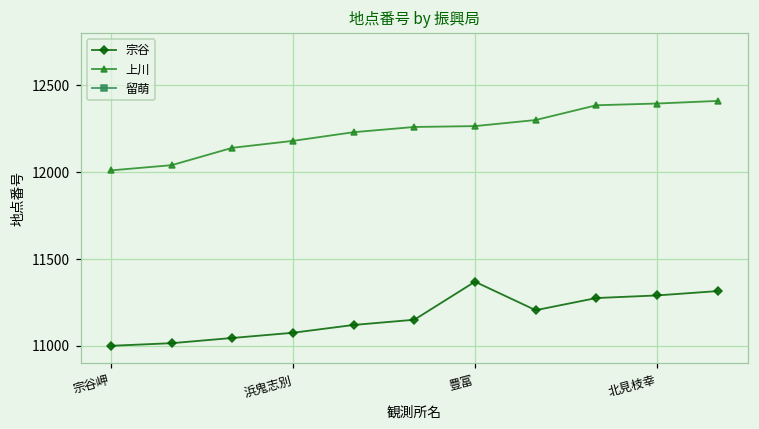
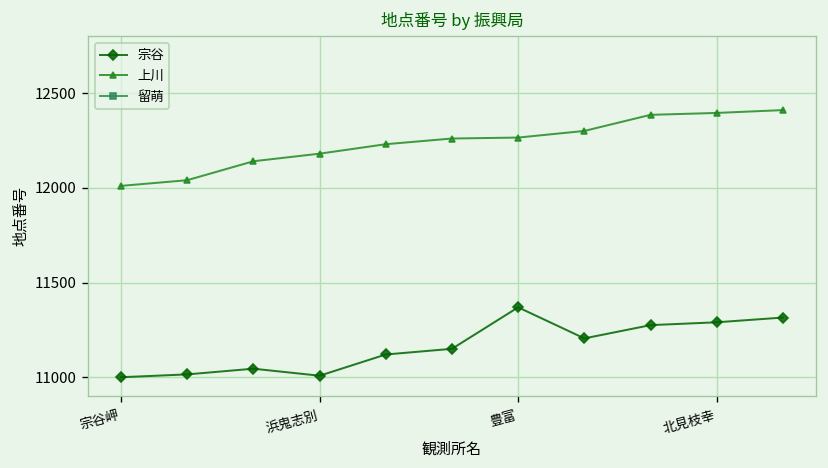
  {
    "宗谷": {
      "宗谷岬": 11000,
-     "浜鬼志別": 11080,
+     "浜鬼志別": 11010,
      "豊富": 11370,
      "北見枝幸": 11290
    }
  }
